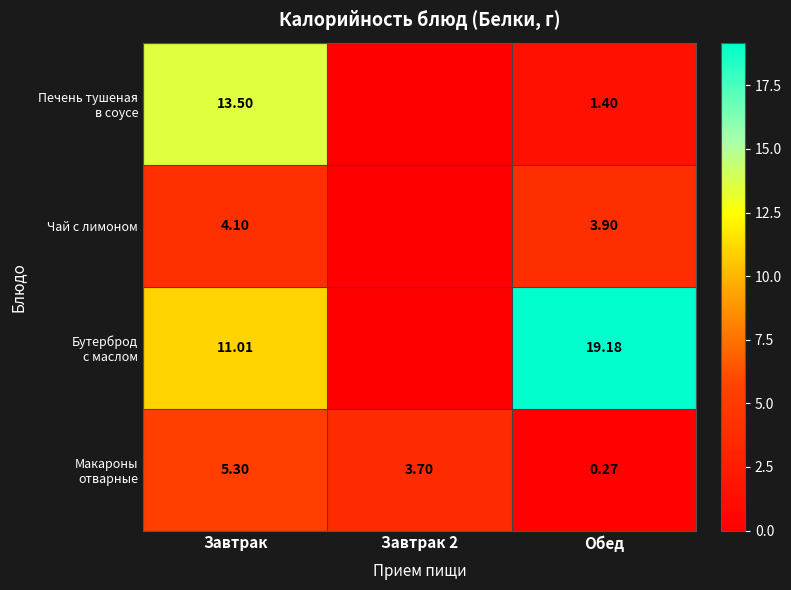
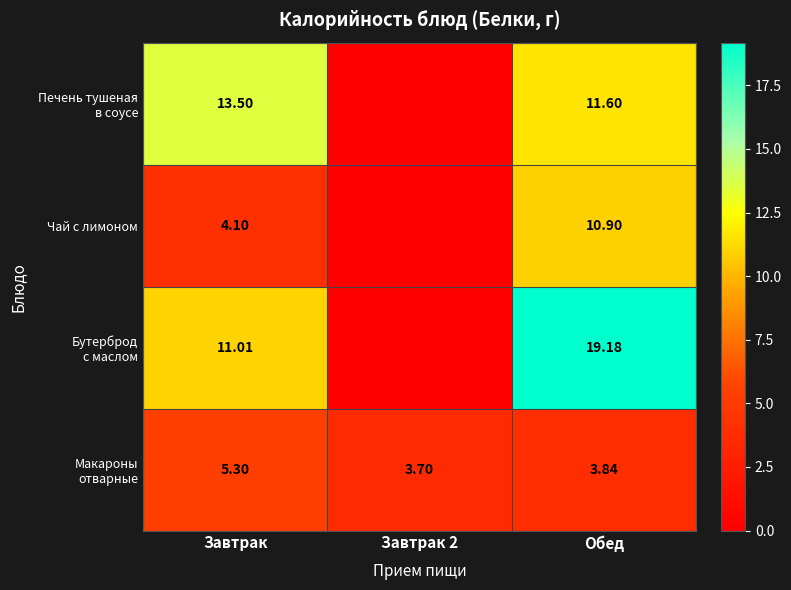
  {
    "Печень тушеная в соусе": {
      "Завтрак": 13.50,
-     "Обед": 1.40
+     "Обед": 11.60
    },
    "Чай с лимоном": {
      "Завтрак": 4.10,
-     "Обед": 3.90
+     "Обед": 10.90
    },
    "Бутерброд с маслом": {
      "Завтрак": 11.01,
      "Обед": 19.18
    },
    "Макароны отварные": {
      "Завтрак": 5.30,
      "Завтрак 2": 3.70,
-     "Обед": 0.27
+     "Обед": 3.84
    }
  }
